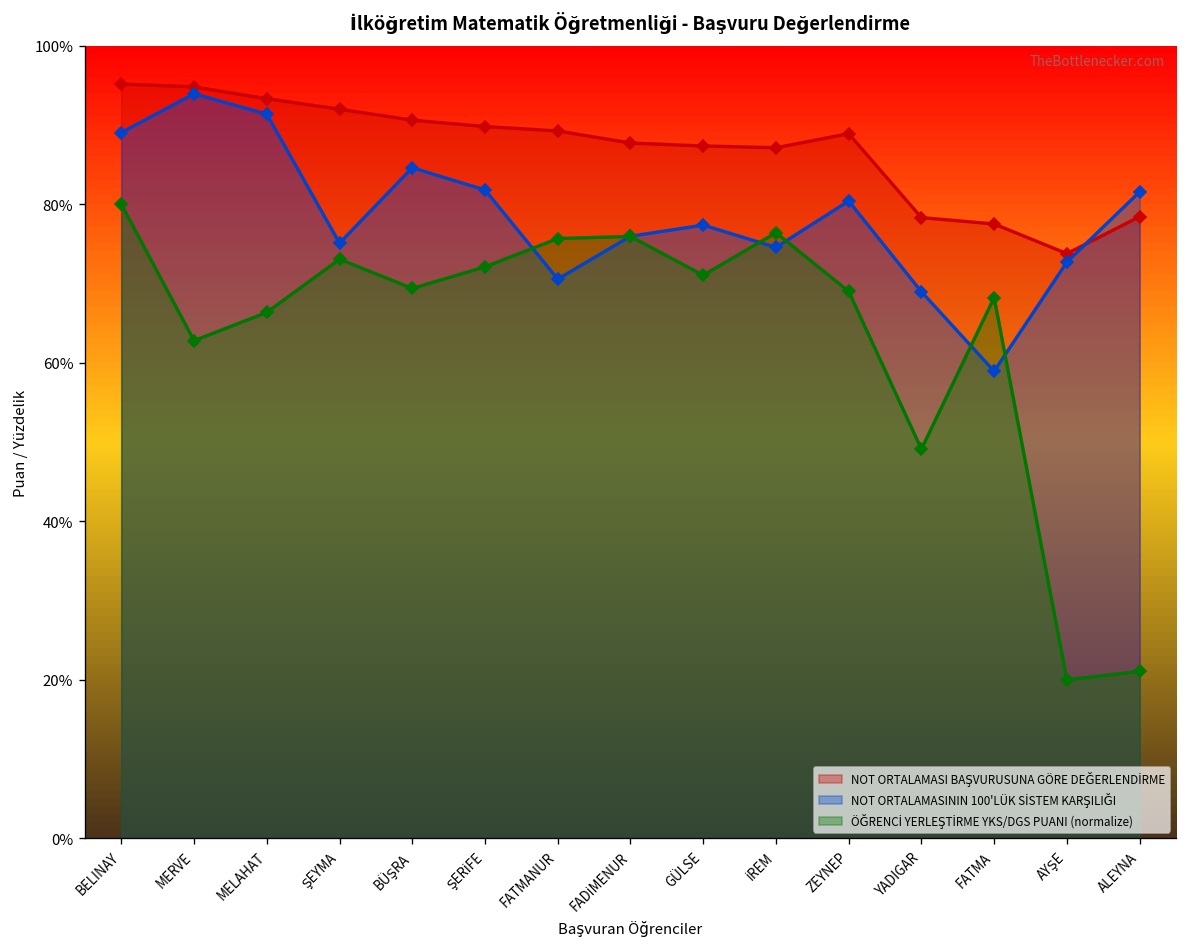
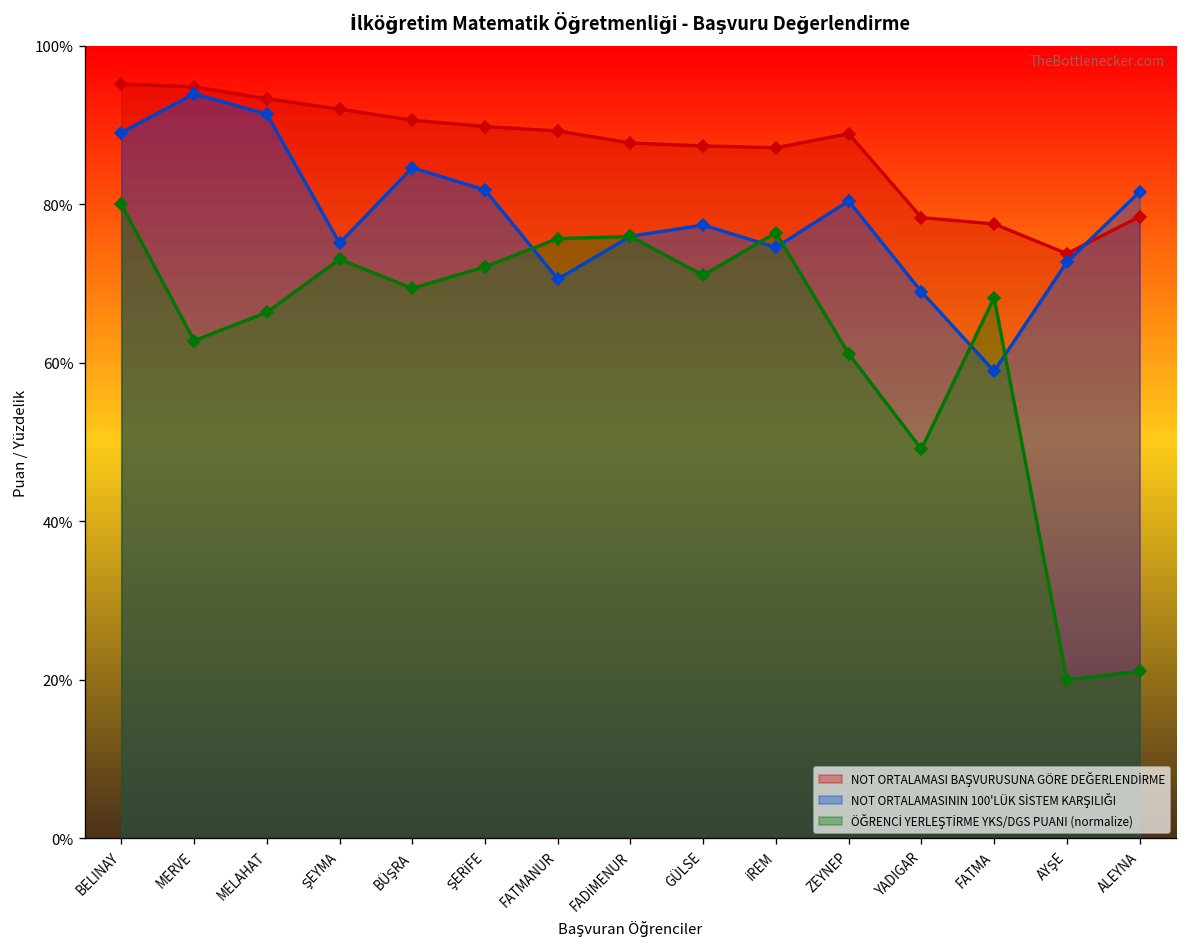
  {
    "NOT ORTALAMASI BAŞVURUSUNA GÖRE DEĞERLENDİRME": {
      "BELINAY": "95%",
      "MERVE": "95%",
      "MELAHAT": "93%",
      "ŞEYMA": "92%",
      "BÜŞRA": "91%",
      "ŞERİFE": "90%",
      "FATMANUR": "89%",
      "FADİMENUR": "88%",
      "GÜLSE": "87%",
      "İREM": "87%",
      "ZEYNEP": "89%",
      "YADIGAR": "78%",
      "FATMA": "78%",
      "AYŞE": "74%",
      "ALEYNA": "78%"
    },
    "NOT ORTALAMASININ 100'LÜK SİSTEM KARŞILIĞI": {
      "BELINAY": "89%",
      "MERVE": "94%",
      "MELAHAT": "91%",
      "ŞEYMA": "75%",
      "BÜŞRA": "85%",
      "ŞERİFE": "82%",
      "FATMANUR": "71%",
      "GÜLSE": "77%",
      "İREM": "75%",
      "ZEYNEP": "80%",
      "YADIGAR": "69%",
      "FATMA": "59%",
      "AYŞE": "73%",
      "ALEYNA": "82%"
    },
    "ÖĞRENCİ YERLEŞTİRME YKS/DGS PUANI (normalize)": {
      "BELINAY": "80%",
      "MERVE": "63%",
      "MELAHAT": "66%",
      "ŞEYMA": "73%",
      "BÜŞRA": "69%",
      "ŞERİFE": "72%",
      "FATMANUR": "76%",
      "GÜLSE": "71%",
      "İREM": "76%",
-     "ZEYNEP": "69%",
+     "ZEYNEP": "61%",
      "YADIGAR": "49%",
      "FATMA": "68%",
      "AYŞE": "20%",
      "ALEYNA": "21%"
    }
  }
